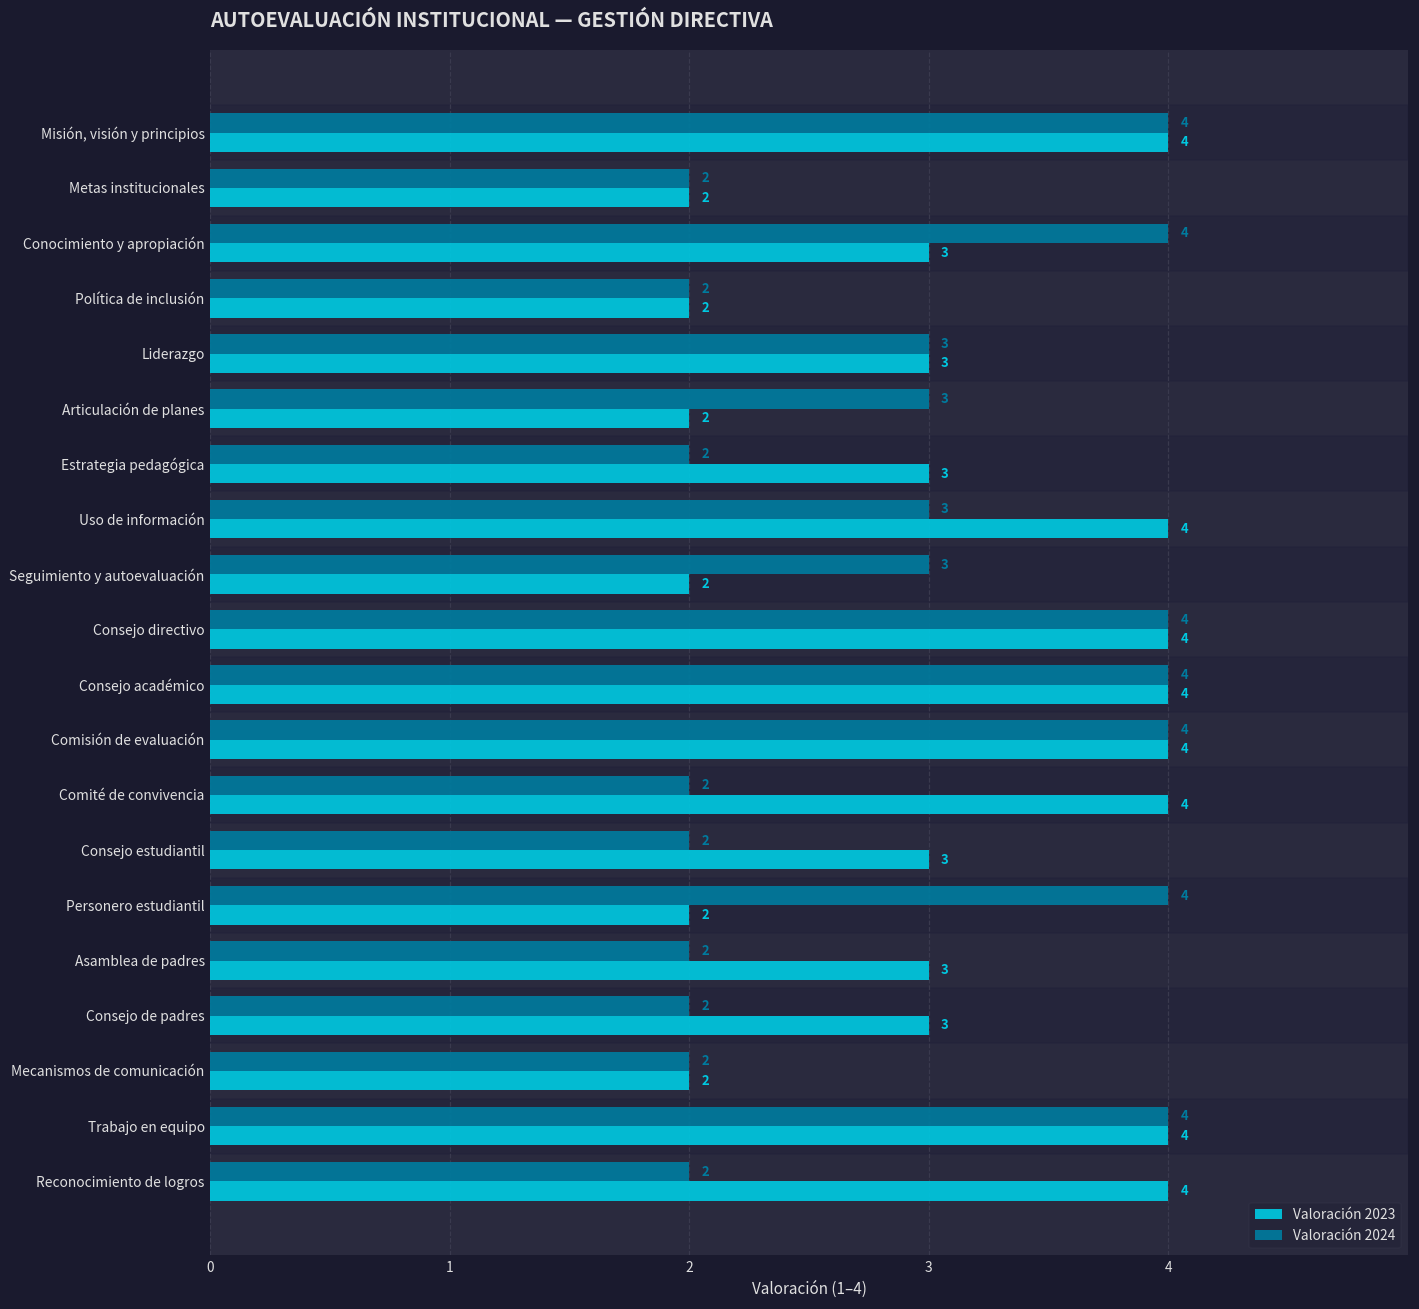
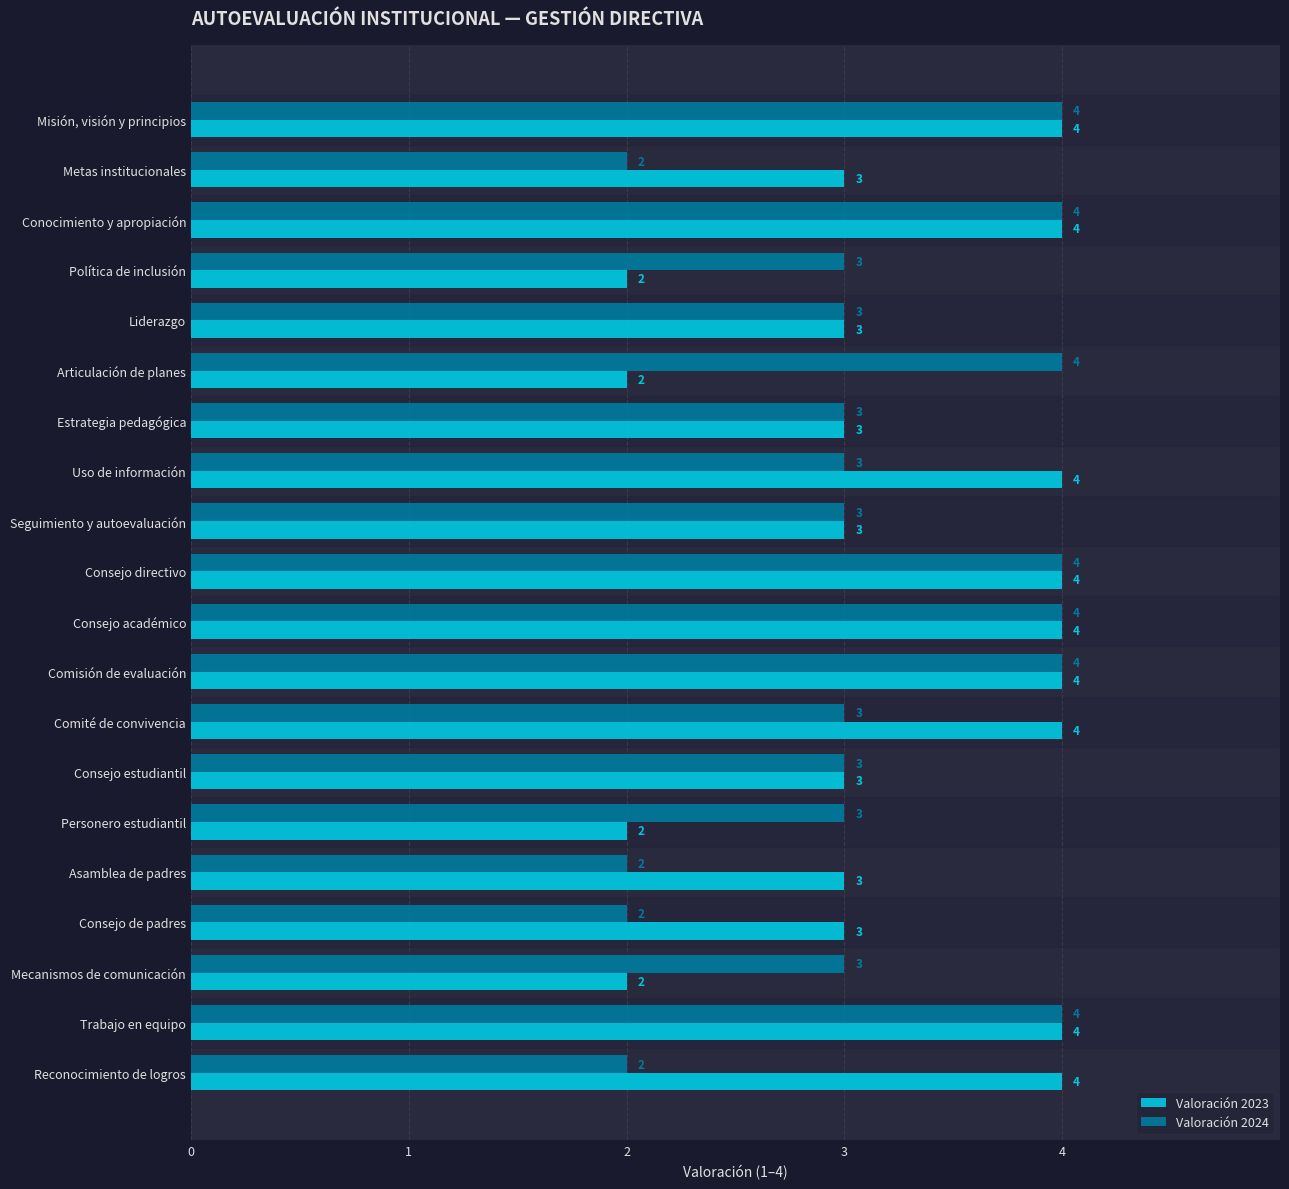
  {
    "Valoración 2023": {
      "Misión, visión y principios": 4,
-     "Metas institucionales": 2,
-     "Conocimiento y apropiación": 3,
+     "Metas institucionales": 3,
+     "Conocimiento y apropiación": 4,
      "Política de inclusión": 2,
      "Liderazgo": 3,
      "Articulación de planes": 2,
      "Estrategia pedagógica": 3,
      "Uso de información": 4,
-     "Seguimiento y autoevaluación": 2,
+     "Seguimiento y autoevaluación": 3,
      "Consejo directivo": 4,
      "Consejo académico": 4,
      "Comisión de evaluación": 4,
      "Comité de convivencia": 4,
      "Consejo estudiantil": 3,
      "Personero estudiantil": 2,
      "Asamblea de padres": 3,
      "Consejo de padres": 3,
      "Mecanismos de comunicación": 2,
      "Trabajo en equipo": 4,
      "Reconocimiento de logros": 4
    },
    "Valoración 2024": {
      "Misión, visión y principios": 4,
      "Metas institucionales": 2,
      "Conocimiento y apropiación": 4,
-     "Política de inclusión": 2,
+     "Política de inclusión": 3,
      "Liderazgo": 3,
-     "Articulación de planes": 3,
-     "Estrategia pedagógica": 2,
+     "Articulación de planes": 4,
+     "Estrategia pedagógica": 3,
      "Uso de información": 3,
      "Seguimiento y autoevaluación": 3,
      "Consejo directivo": 4,
      "Consejo académico": 4,
      "Comisión de evaluación": 4,
-     "Comité de convivencia": 2,
-     "Consejo estudiantil": 2,
-     "Personero estudiantil": 4,
+     "Comité de convivencia": 3,
+     "Consejo estudiantil": 3,
+     "Personero estudiantil": 3,
      "Asamblea de padres": 2,
      "Consejo de padres": 2,
-     "Mecanismos de comunicación": 2,
+     "Mecanismos de comunicación": 3,
      "Trabajo en equipo": 4,
      "Reconocimiento de logros": 2
    }
  }
